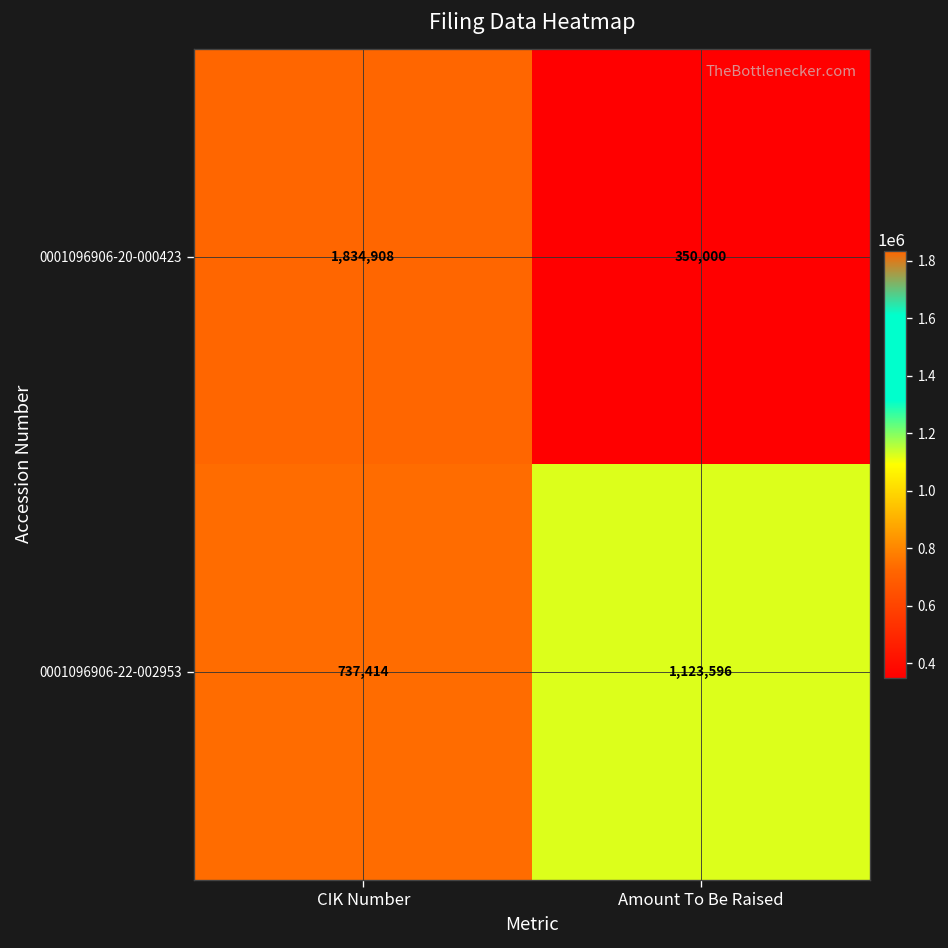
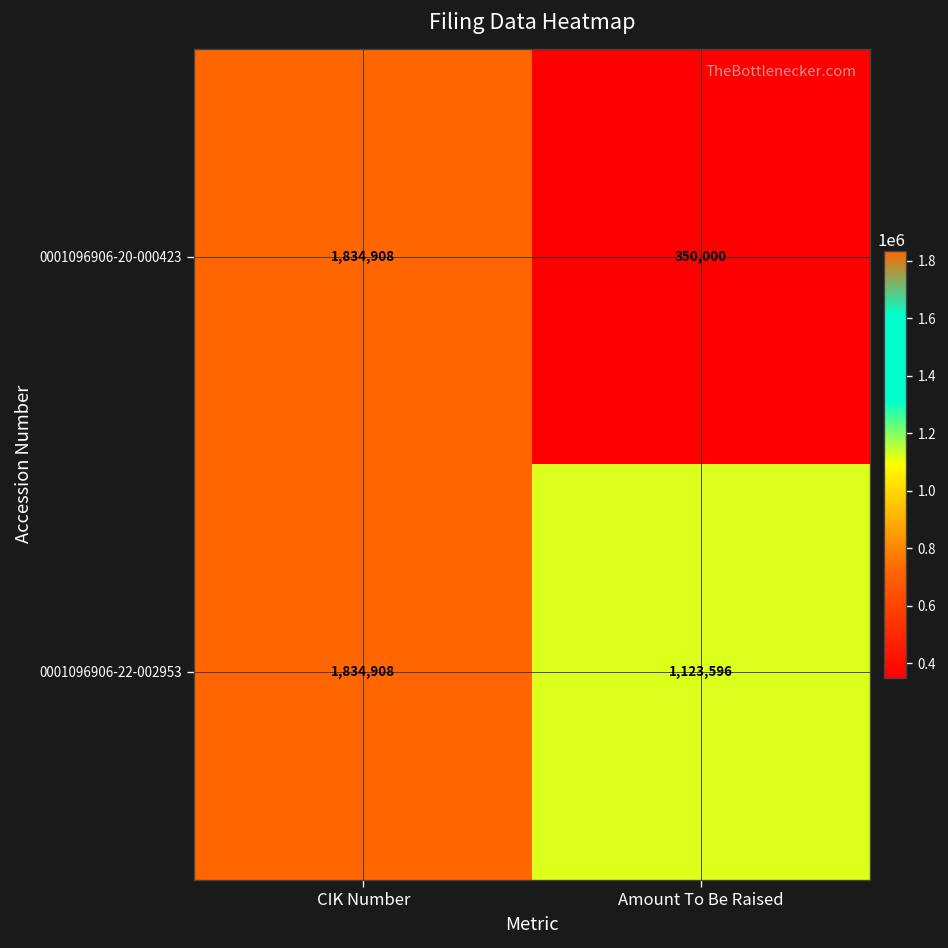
  {
    "0001096906-20-000423": {
      "CIK Number": "1,834,908"
    },
    "0001096906-22-002953": {
-     "CIK Number": "737,414",
+     "CIK Number": "1,834,908",
      "Amount To Be Raised": "1,123,596"
    }
  }
